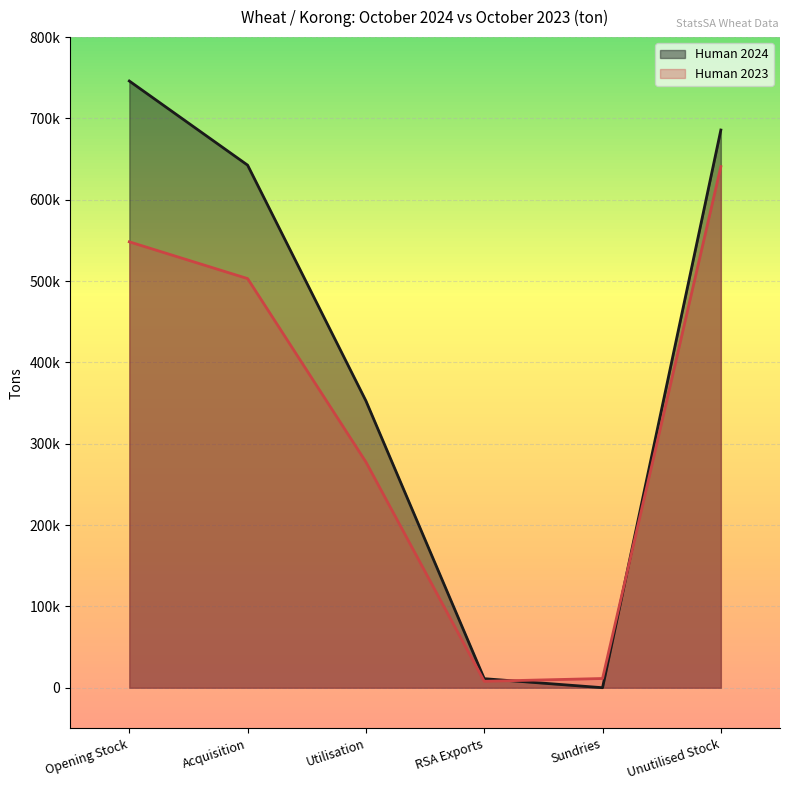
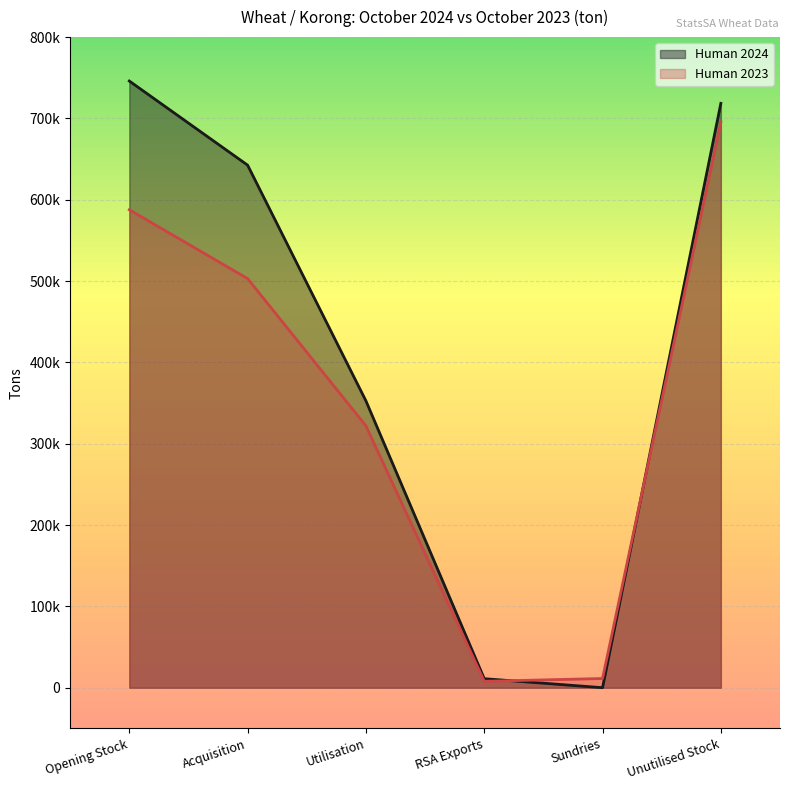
  {
    "Human 2024": {
      "Opening Stock": 750000,
      "Acquisition": 640000,
      "Utilisation": 350000,
      "RSA Exports": 10000,
      "Sundries": 0,
-     "Unutilised Stock": 690000
+     "Unutilised Stock": 720000
    },
    "Human 2023": {
-     "Opening Stock": 550000,
+     "Opening Stock": 590000,
      "Acquisition": 500000,
-     "Utilisation": 280000,
+     "Utilisation": 320000,
      "RSA Exports": 10000,
      "Sundries": 10000,
-     "Unutilised Stock": 640000
+     "Unutilised Stock": 700000
    }
  }
